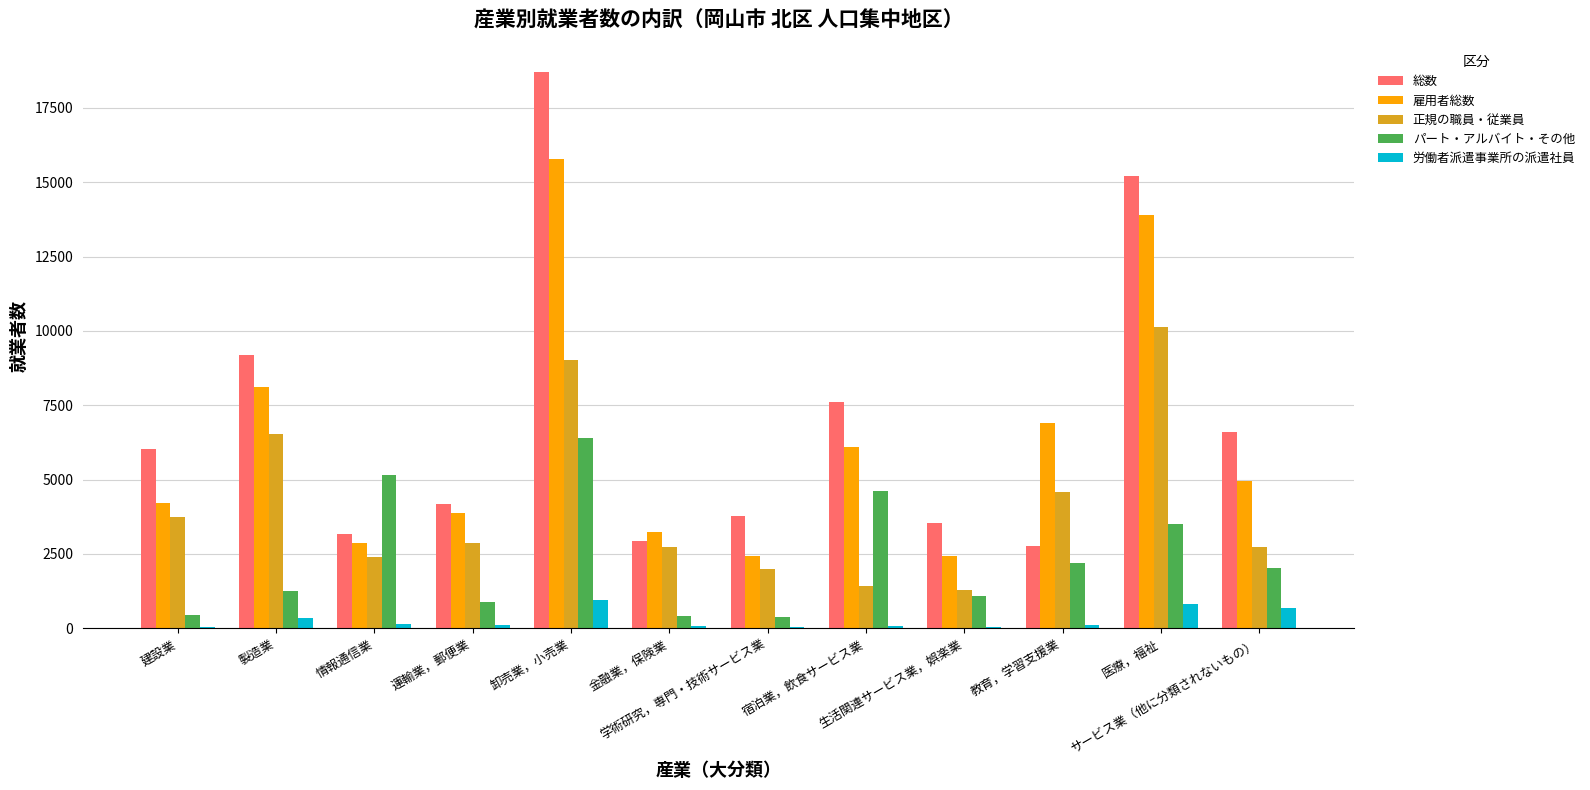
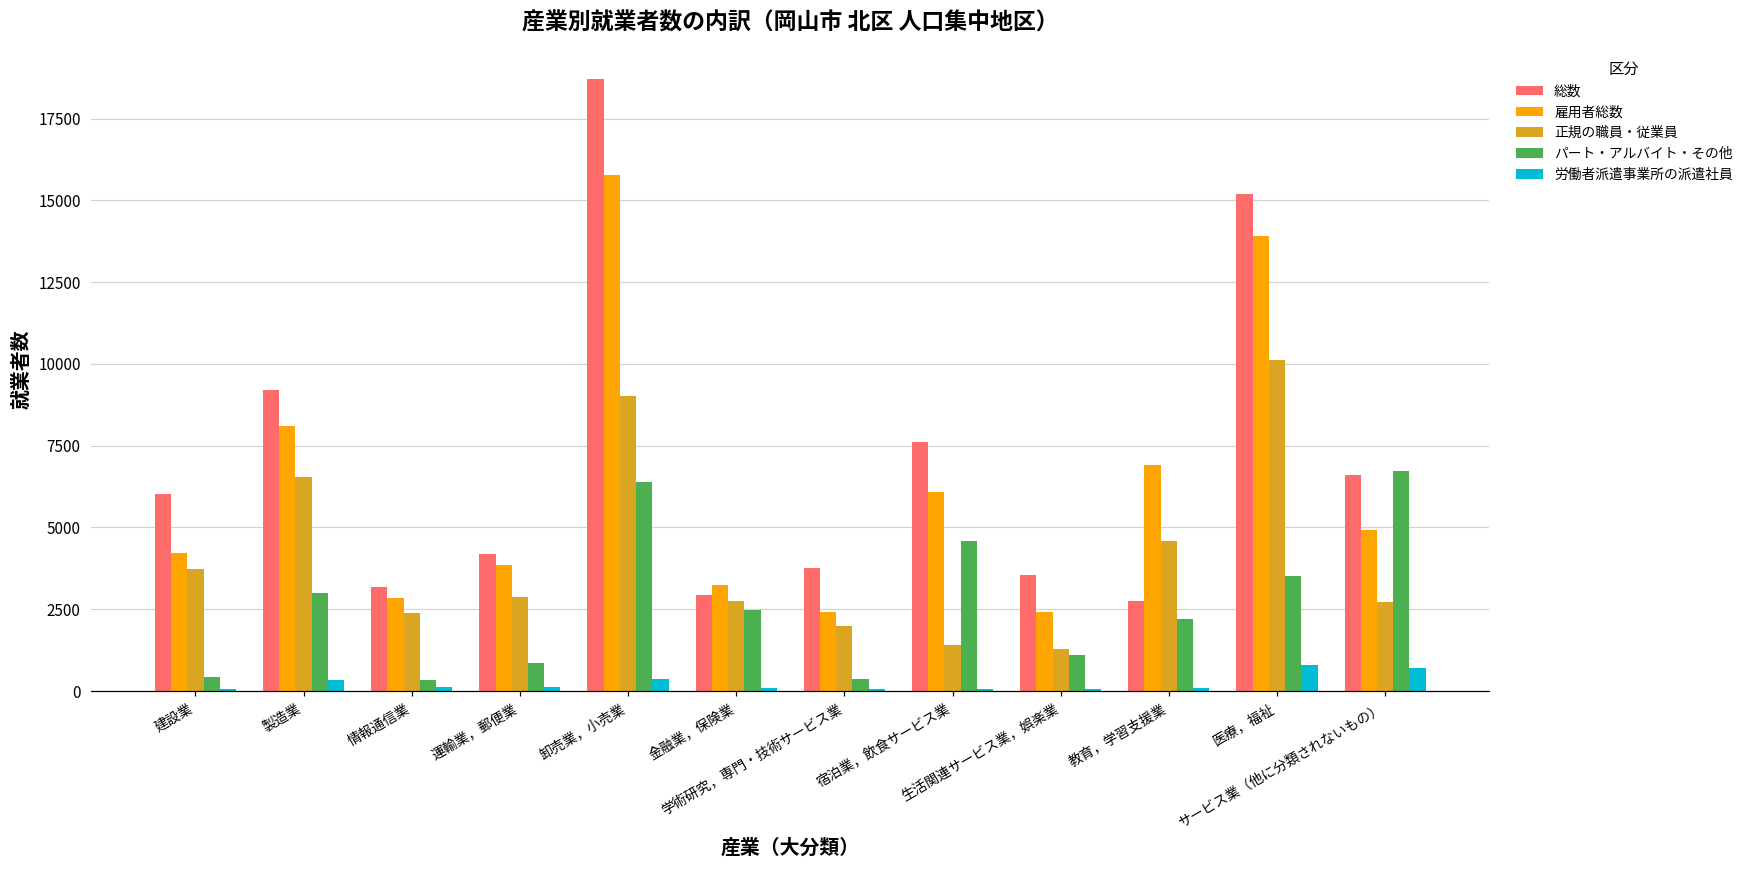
  {
    "総数": {
      "建設業": 6000,
      "製造業": 9200,
      "情報通信業": 3200,
      "運輸業，郵便業": 4200,
      "卸売業，小売業": 18700,
      "金融業，保険業": 2900,
      "学術研究，専門・技術サービス業": 3800,
      "宿泊業，飲食サービス業": 7600,
      "生活関連サービス業，娯楽業": 3500,
      "教育，学習支援業": 2800,
      "医療，福祉": 15200,
      "サービス業（他に分類されないもの）": 6600
    },
    "パート・アルバイト・その他": {
      "建設業": 400,
-     "製造業": 1200,
-     "情報通信業": 5200,
+     "製造業": 3000,
+     "情報通信業": 300,
      "運輸業，郵便業": 900,
      "卸売業，小売業": 6400,
-     "金融業，保険業": 400,
+     "金融業，保険業": 2500,
      "学術研究，専門・技術サービス業": 400,
      "宿泊業，飲食サービス業": 4600,
      "生活関連サービス業，娯楽業": 1100,
      "教育，学習支援業": 2200,
      "医療，福祉": 3500,
-     "サービス業（他に分類されないもの）": 2000
+     "サービス業（他に分類されないもの）": 6700
    },
    "労働者派遣事業所の派遣社員": {
      "製造業": 300,
      "情報通信業": 100,
      "運輸業，郵便業": 100,
-     "卸売業，小売業": 900,
+     "卸売業，小売業": 400,
      "教育，学習支援業": 100,
      "医療，福祉": 800,
      "サービス業（他に分類されないもの）": 700
    }
  }
